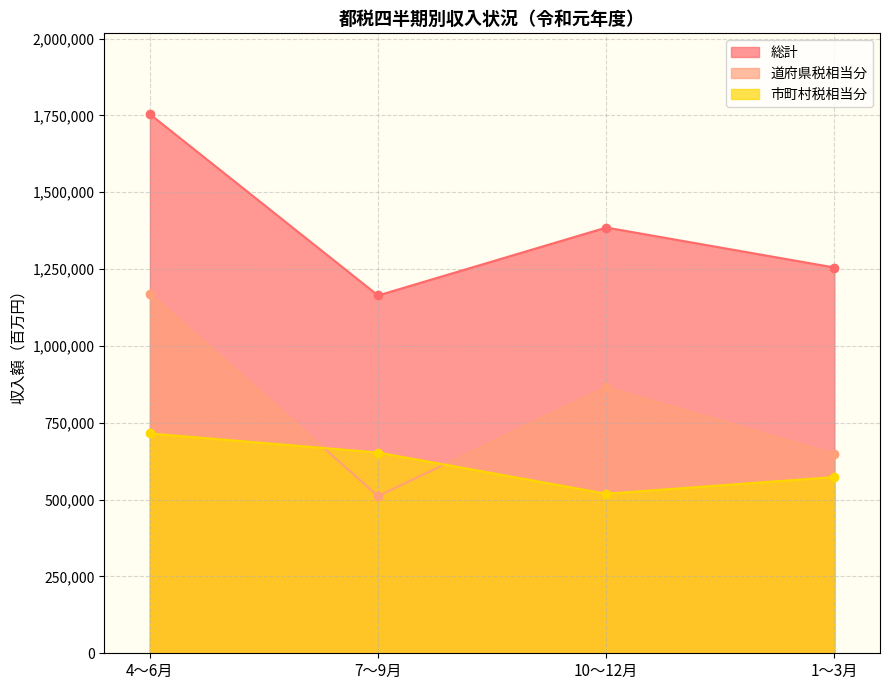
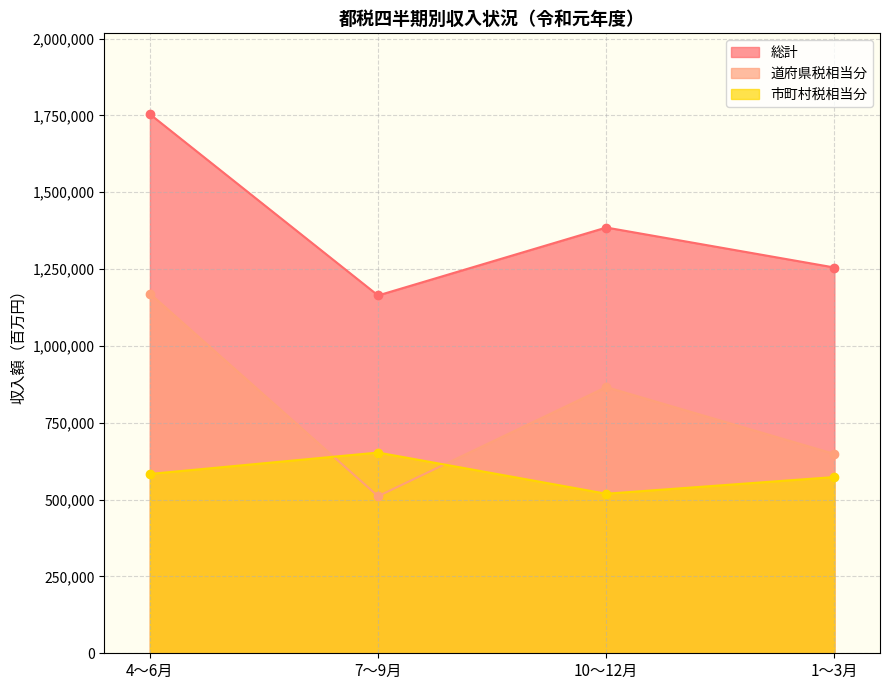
  {
    "市町村税相当分": {
-     "4～6月": "720,000",
+     "4～6月": "580,000",
      "7～9月": "650,000",
      "10～12月": "520,000",
      "1～3月": "570,000"
    }
  }
